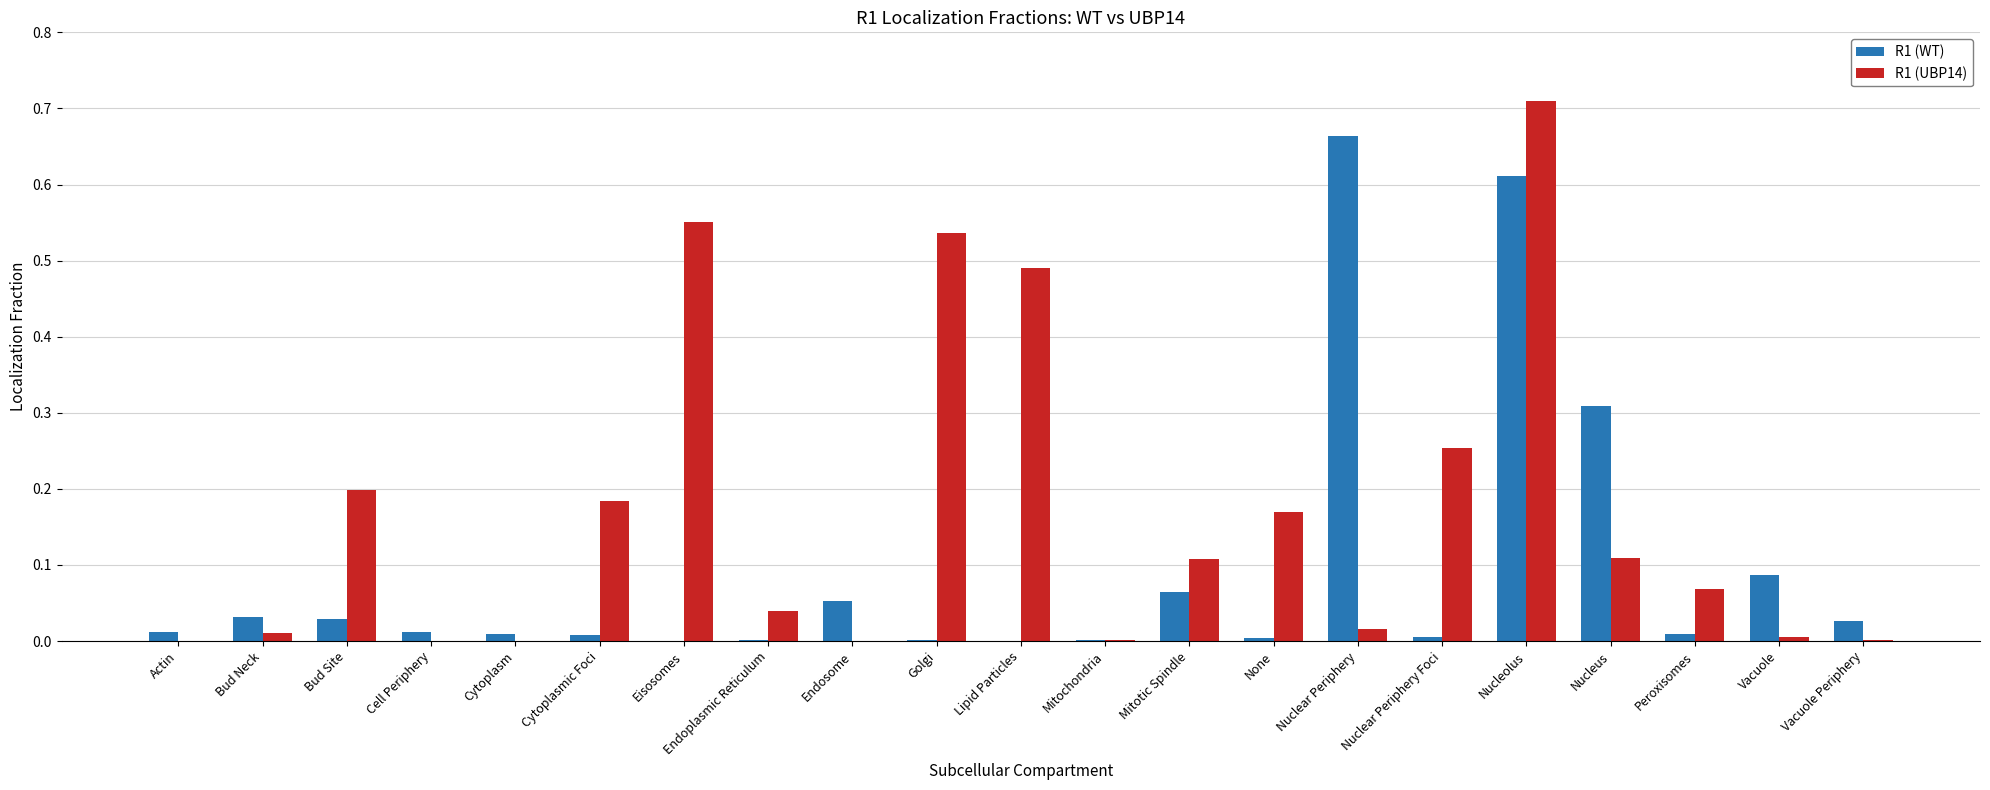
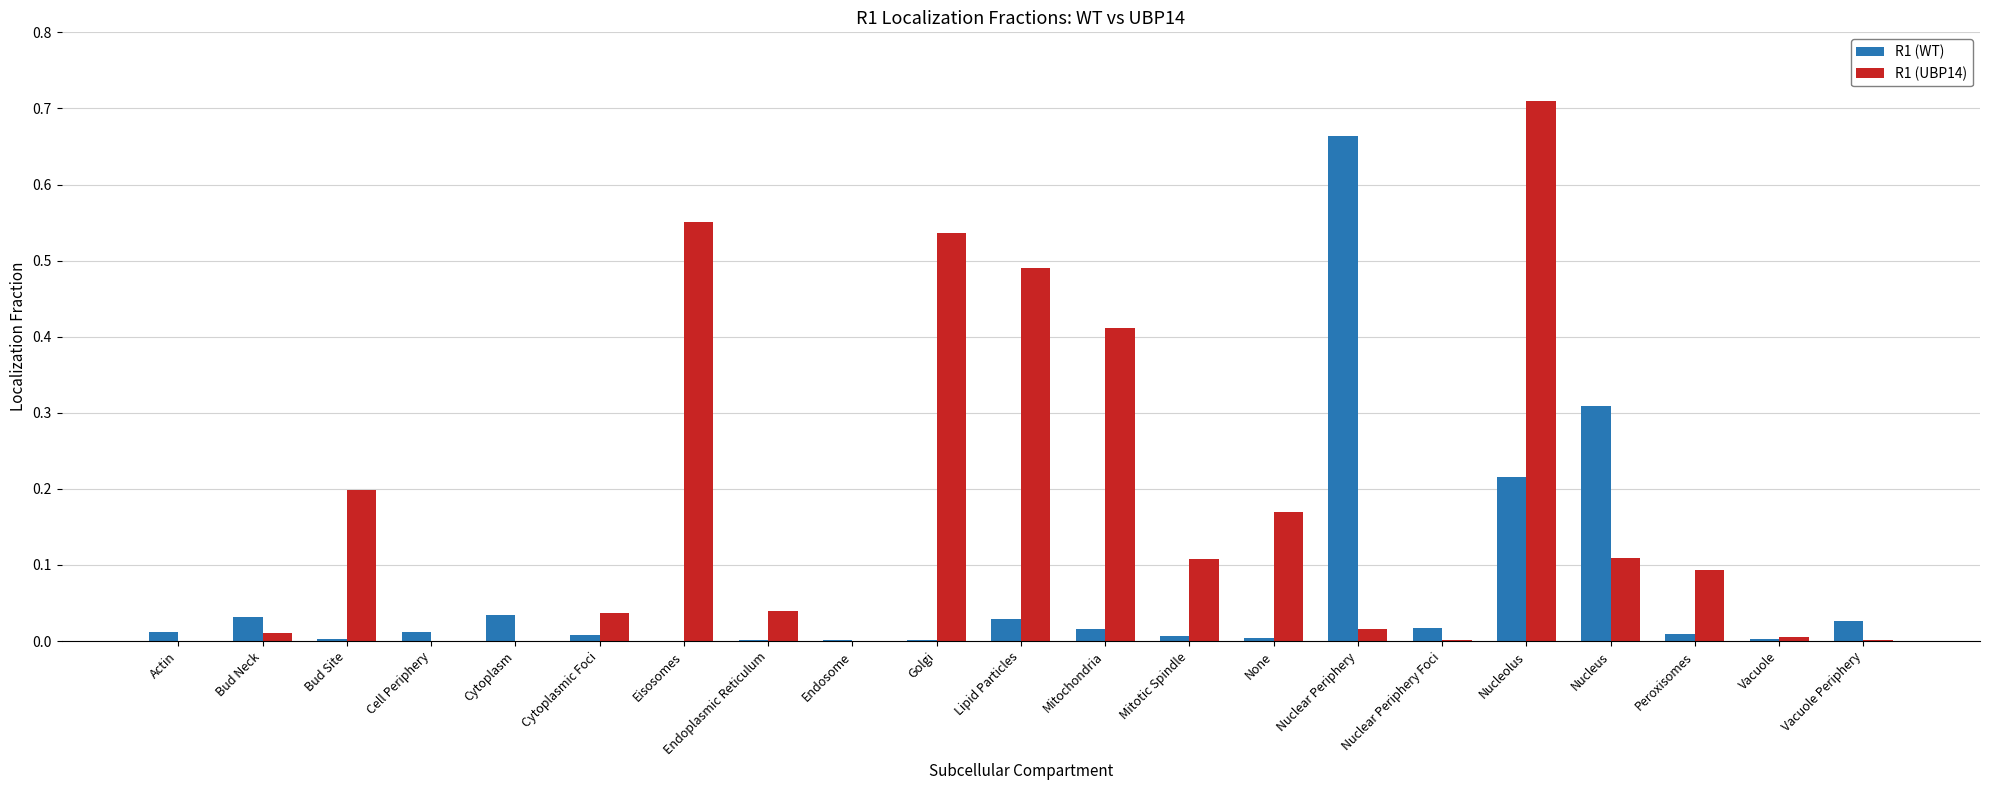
  {
    "R1 (WT)": {
      "Actin": 0.01,
      "Bud Neck": 0.03,
-     "Bud Site": 0.03,
+     "Bud Site": 0.00,
      "Cell Periphery": 0.01,
-     "Cytoplasm": 0.01,
+     "Cytoplasm": 0.03,
      "Cytoplasmic Foci": 0.01,
-     "Endosome": 0.05,
-     "Lipid Particles": 0.00,
-     "Mitochondria": 0.00,
-     "Mitotic Spindle": 0.06,
+     "Endosome": 0.00,
+     "Lipid Particles": 0.03,
+     "Mitochondria": 0.02,
+     "Mitotic Spindle": 0.01,
      "None": 0.00,
      "Nuclear Periphery": 0.66,
-     "Nuclear Periphery Foci": 0.01,
-     "Nucleolus": 0.61,
+     "Nuclear Periphery Foci": 0.02,
+     "Nucleolus": 0.22,
      "Nucleus": 0.31,
      "Peroxisomes": 0.01,
-     "Vacuole": 0.09,
+     "Vacuole": 0.00,
      "Vacuole Periphery": 0.03
    },
    "R1 (UBP14)": {
      "Bud Neck": 0.01,
      "Bud Site": 0.20,
-     "Cytoplasmic Foci": 0.18,
+     "Cytoplasmic Foci": 0.04,
      "Eisosomes": 0.55,
      "Endoplasmic Reticulum": 0.04,
      "Golgi": 0.54,
      "Lipid Particles": 0.49,
-     "Mitochondria": 0.00,
+     "Mitochondria": 0.41,
      "Mitotic Spindle": 0.11,
      "None": 0.17,
      "Nuclear Periphery": 0.02,
-     "Nuclear Periphery Foci": 0.25,
+     "Nuclear Periphery Foci": 0.00,
      "Nucleolus": 0.71,
      "Nucleus": 0.11,
-     "Peroxisomes": 0.07,
+     "Peroxisomes": 0.09,
      "Vacuole": 0.00
    }
  }
